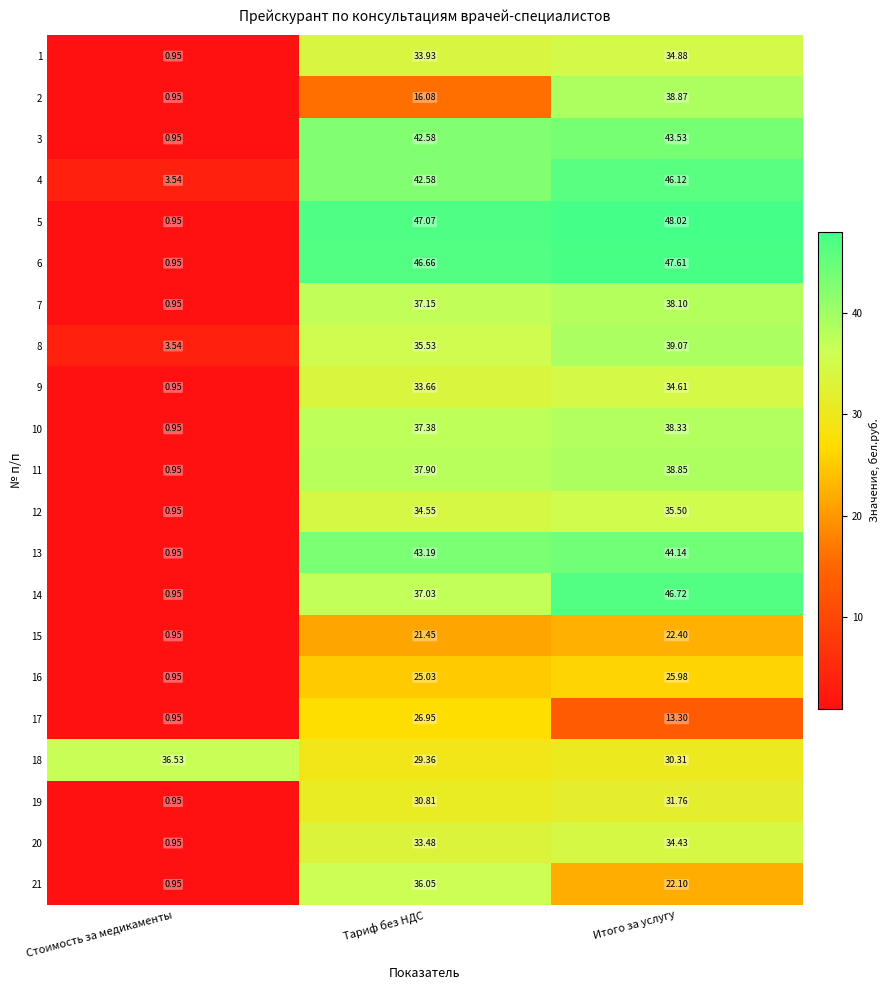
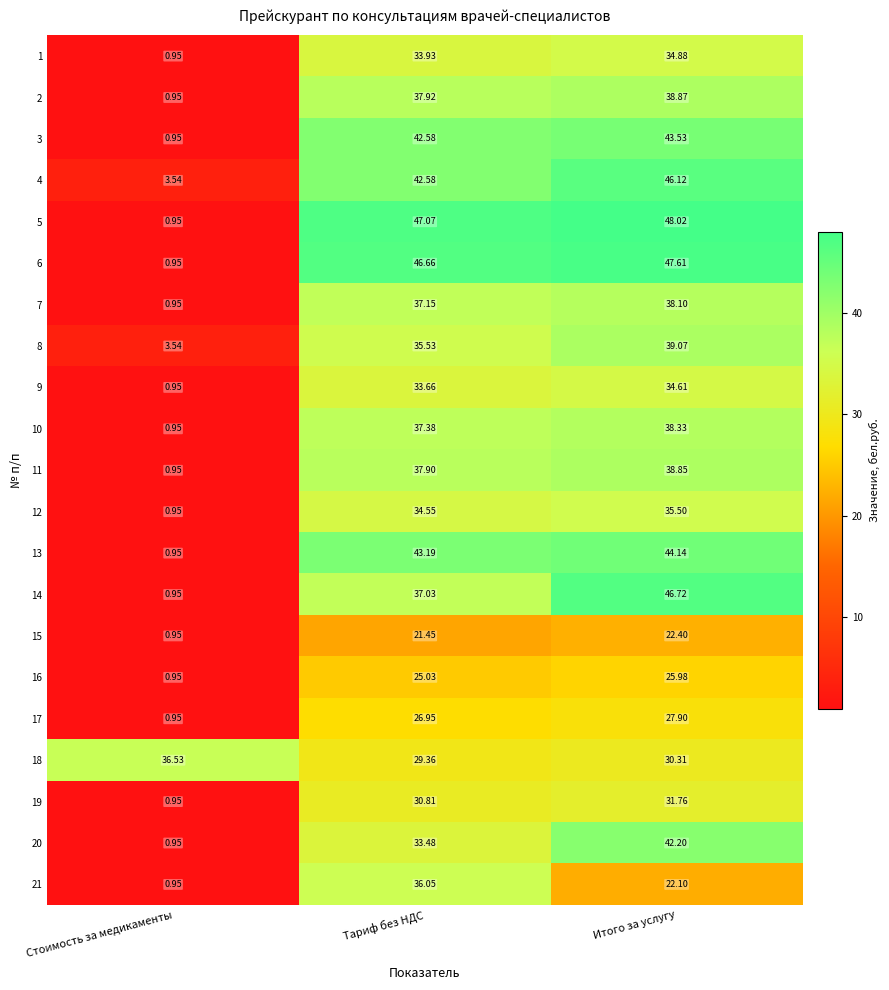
  {
    "2": {
-     "Тариф без НДС": 16.08
+     "Тариф без НДС": 37.92
    },
    "17": {
-     "Итого за услугу": 13.30
+     "Итого за услугу": 27.90
    },
    "20": {
-     "Итого за услугу": 34.43
+     "Итого за услугу": 42.20
    }
  }
